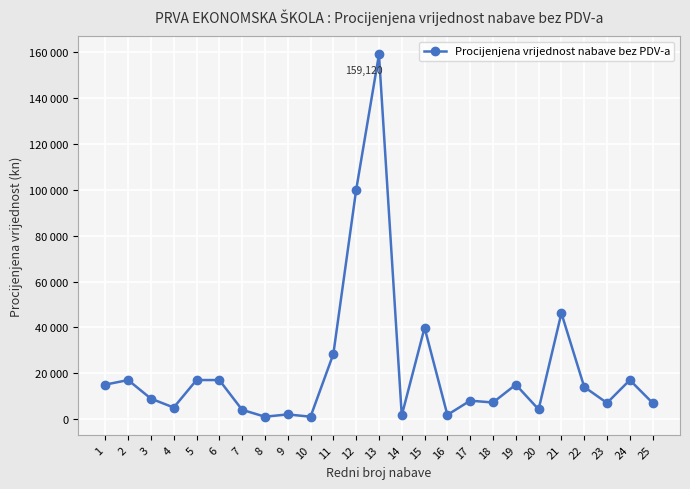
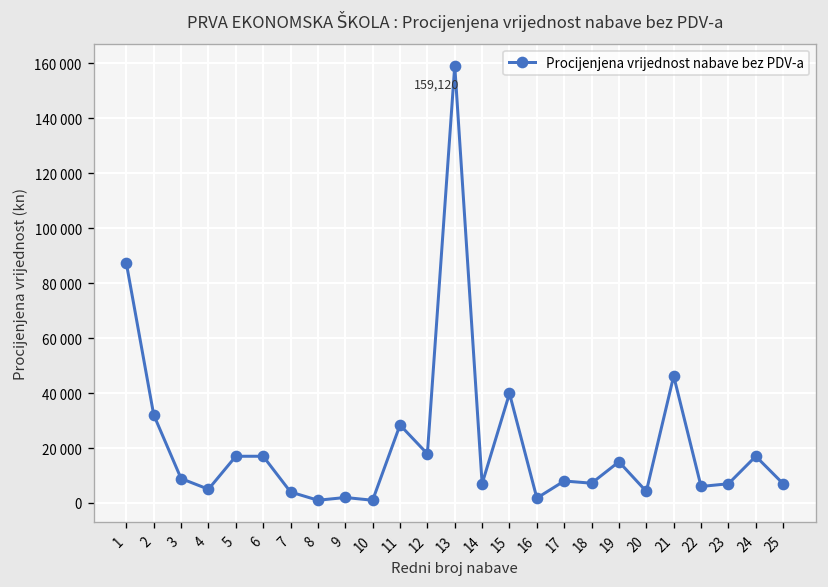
  {
-   "1": 15000,
-   "2": 17000,
+   "1": 87000,
+   "2": 32000,
    "3": 9000,
    "4": 5000,
    "5": 17000,
    "6": 17000,
    "7": 4000,
    "8": 1000,
    "9": 2000,
    "10": 1000,
    "11": 28000,
-   "12": 100000,
-   "14": 2000,
+   "12": 18000,
+   "14": 7000,
    "15": 40000,
    "16": 2000,
    "17": 8000,
    "18": 7000,
    "19": 15000,
    "20": 4000,
    "21": 46000,
-   "22": 14000,
+   "22": 6000,
    "23": 7000,
    "24": 17000,
    "25": 7000
  }
